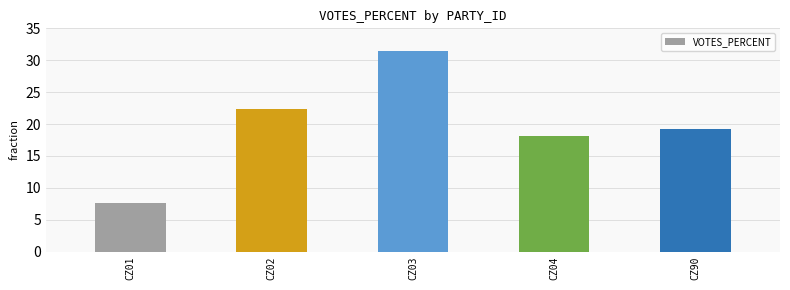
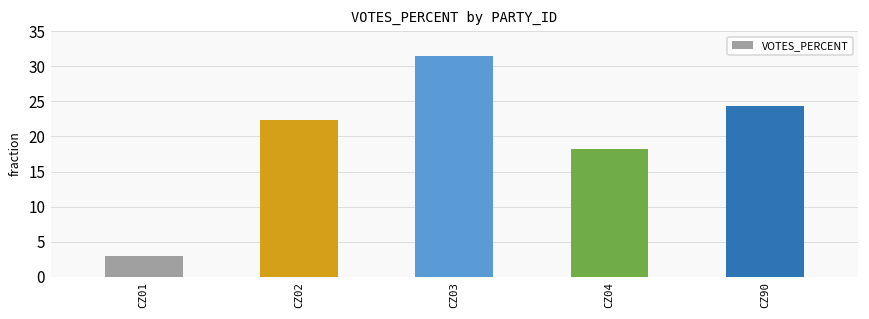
  {
-   "CZ01": 8,
+   "CZ01": 3,
    "CZ02": 22,
    "CZ03": 31,
    "CZ04": 18,
-   "CZ90": 19
+   "CZ90": 24
  }
